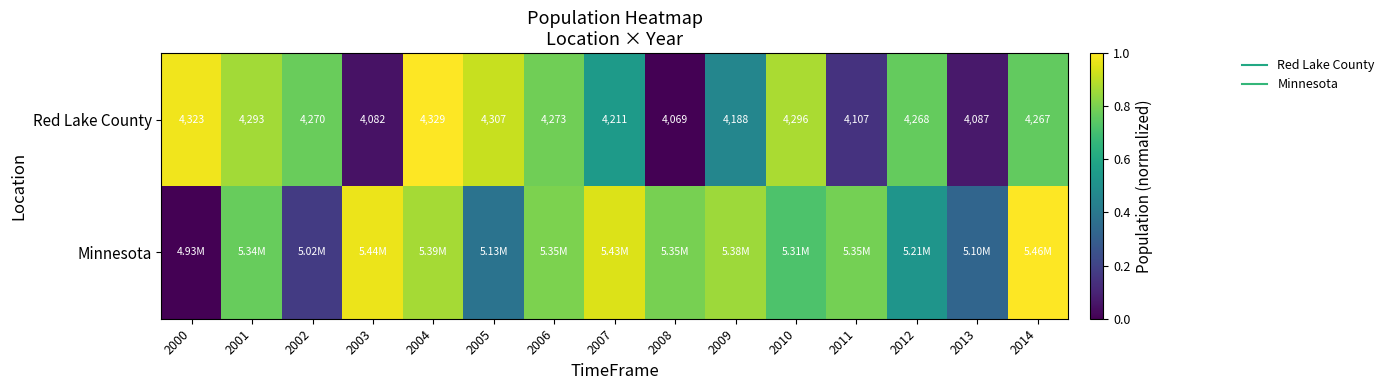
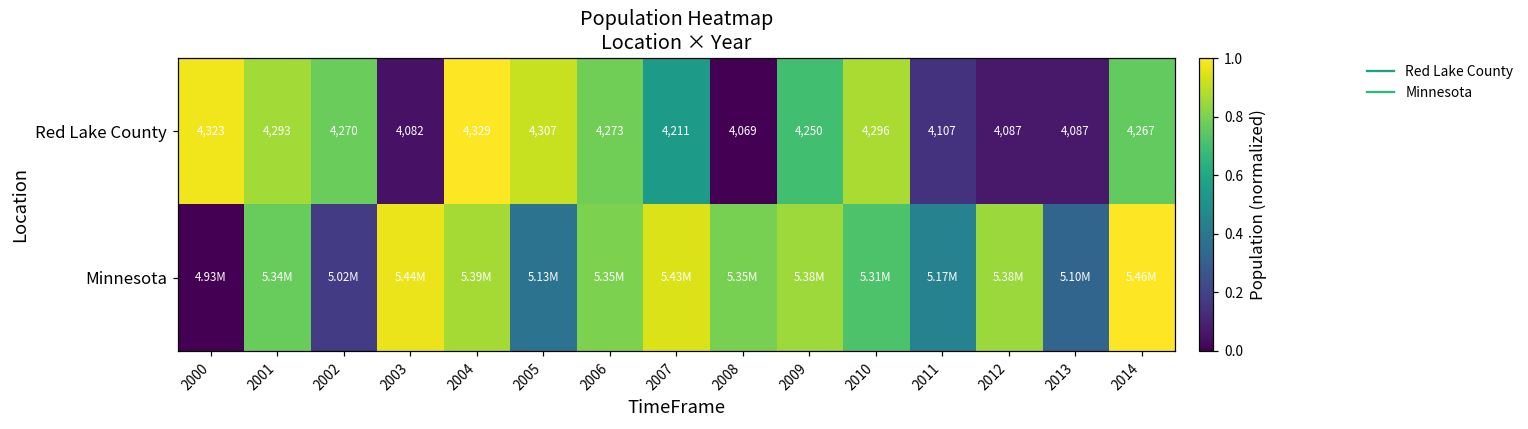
  {
    "Red Lake County": {
      "2000": "4,323",
      "2001": "4,293",
      "2002": "4,270",
      "2003": "4,082",
      "2004": "4,329",
      "2005": "4,307",
      "2006": "4,273",
      "2007": "4,211",
      "2008": "4,069",
-     "2009": "4,188",
+     "2009": "4,250",
      "2010": "4,296",
      "2011": "4,107",
-     "2012": "4,268",
+     "2012": "4,087",
      "2013": "4,087",
      "2014": "4,267"
    },
    "Minnesota": {
      "2000": "4.93M",
      "2001": "5.34M",
      "2002": "5.02M",
      "2003": "5.44M",
      "2004": "5.39M",
      "2005": "5.13M",
      "2006": "5.35M",
      "2007": "5.43M",
      "2008": "5.35M",
      "2009": "5.38M",
      "2010": "5.31M",
-     "2011": "5.35M",
-     "2012": "5.21M",
+     "2011": "5.17M",
+     "2012": "5.38M",
      "2013": "5.10M",
      "2014": "5.46M"
    }
  }
